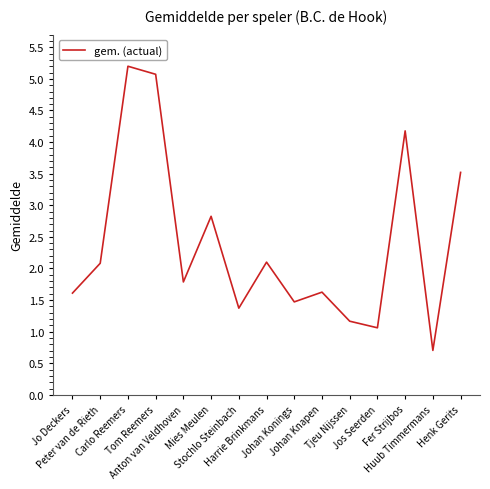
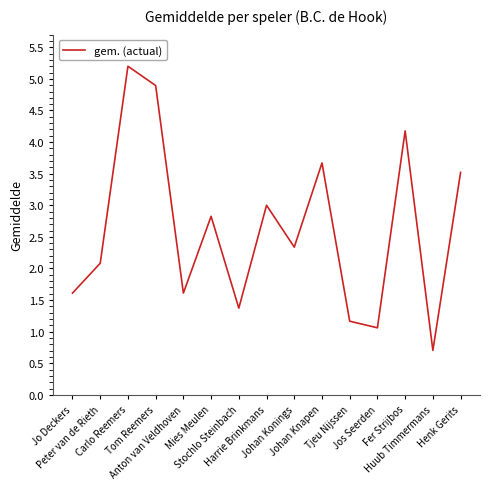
  {
    "Jo Deckers": 1.6,
    "Peter van de Rieth": 2.1,
    "Carlo Reemers": 5.2,
-   "Tom Reemers": 5.1,
-   "Anton van Veldhoven": 1.8,
+   "Tom Reemers": 4.9,
+   "Anton van Veldhoven": 1.6,
    "Mies Meulen": 2.8,
    "Stochlo Steinbach": 1.4,
-   "Harrie Brinkmans": 2.1,
-   "Johan Konings": 1.5,
-   "Johan Knapen": 1.6,
+   "Harrie Brinkmans": 3.0,
+   "Johan Konings": 2.3,
+   "Johan Knapen": 3.7,
    "Tjeu Nijssen": 1.2,
    "Jos Seerden": 1.1,
    "Fer Strijbos": 4.2,
    "Huub Timmermans": 0.7,
    "Henk Gerits": 3.5
  }
